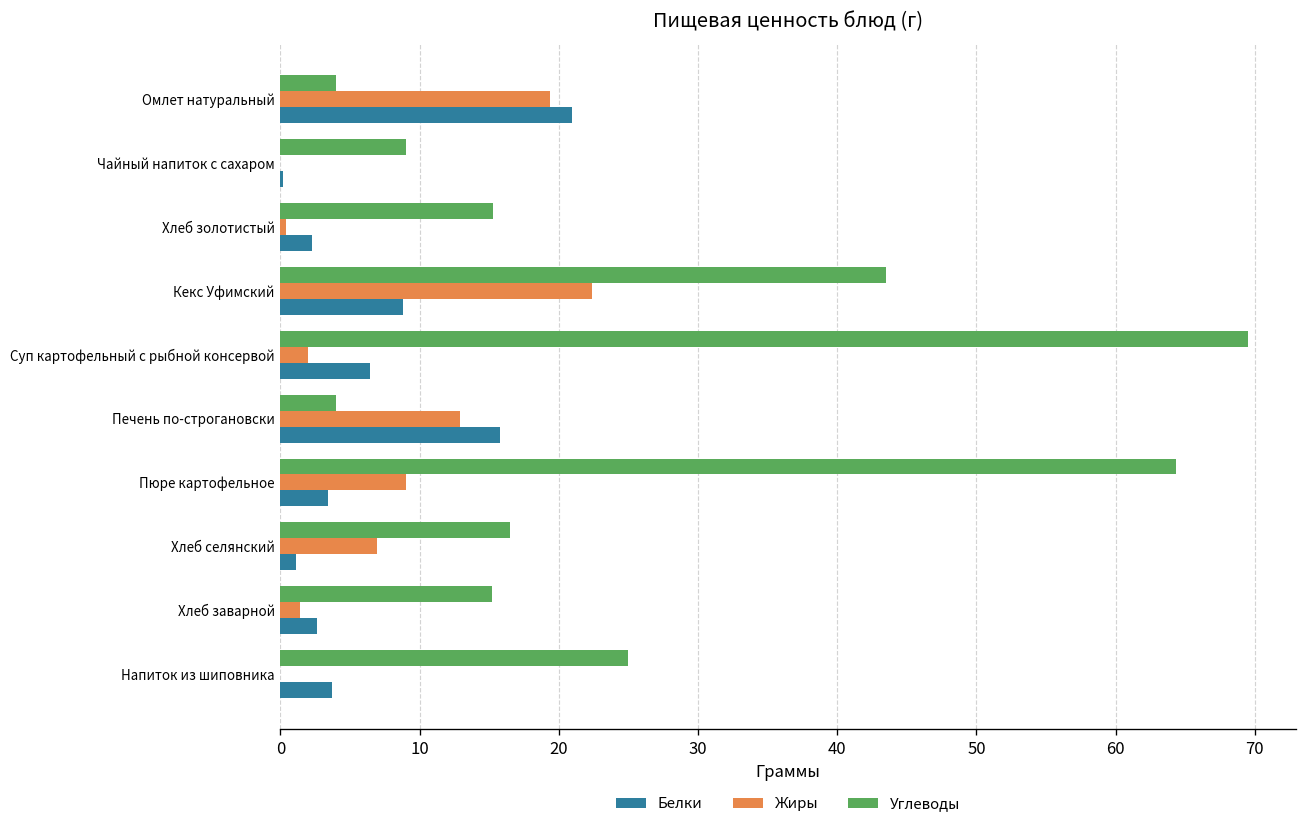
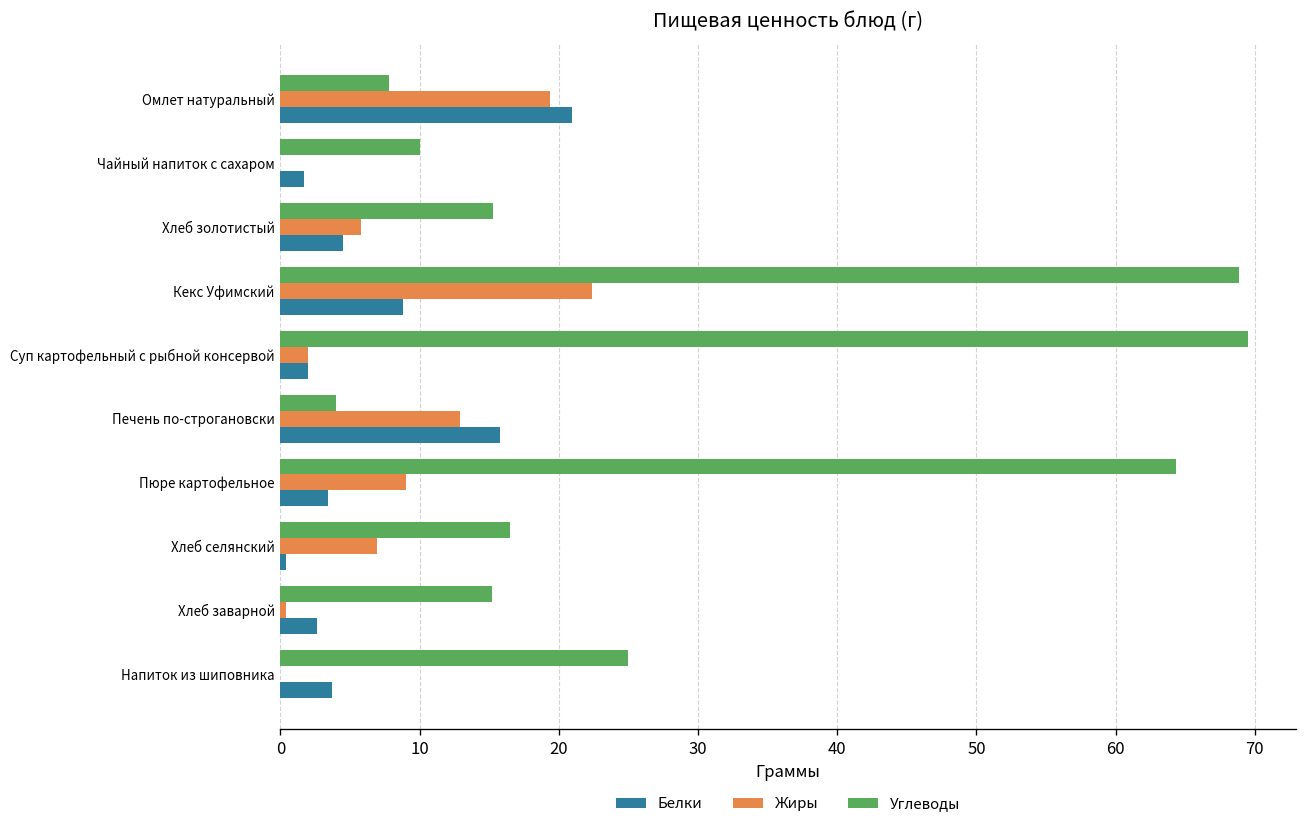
  {
    "Белки": {
      "Омлет натуральный": 20.9,
-     "Чайный напиток с сахаром": 0.2,
-     "Хлеб золотистый": 2.3,
+     "Чайный напиток с сахаром": 1.7,
+     "Хлеб золотистый": 4.5,
      "Кекс Уфимский": 8.8,
-     "Суп картофельный с рыбной консервой": 6.4,
+     "Суп картофельный с рыбной консервой": 2.0,
      "Печень по-строгановски": 15.8,
      "Пюре картофельное": 3.4,
-     "Хлеб селянский": 1.1,
+     "Хлеб селянский": 0.4,
      "Хлеб заварной": 2.6,
      "Напиток из шиповника": 3.7
    },
    "Жиры": {
      "Омлет натуральный": 19.4,
      "Чайный напиток с сахаром": 0.0,
-     "Хлеб золотистый": 0.4,
+     "Хлеб золотистый": 5.8,
      "Кекс Уфимский": 22.4,
      "Суп картофельный с рыбной консервой": 2.0,
      "Печень по-строгановски": 12.9,
      "Пюре картофельное": 9.0,
      "Хлеб селянский": 6.9,
-     "Хлеб заварной": 1.4,
+     "Хлеб заварной": 0.4,
      "Напиток из шиповника": 0.0
    },
    "Углеводы": {
-     "Омлет натуральный": 4.0,
-     "Чайный напиток с сахаром": 9.0,
+     "Омлет натуральный": 7.8,
+     "Чайный напиток с сахаром": 10.0,
      "Хлеб золотистый": 15.3,
-     "Кекс Уфимский": 43.5,
+     "Кекс Уфимский": 68.9,
      "Суп картофельный с рыбной консервой": 69.5,
      "Печень по-строгановски": 4.0,
      "Пюре картофельное": 64.4,
      "Хлеб селянский": 16.5,
      "Хлеб заварной": 15.2,
      "Напиток из шиповника": 25.0
    }
  }
